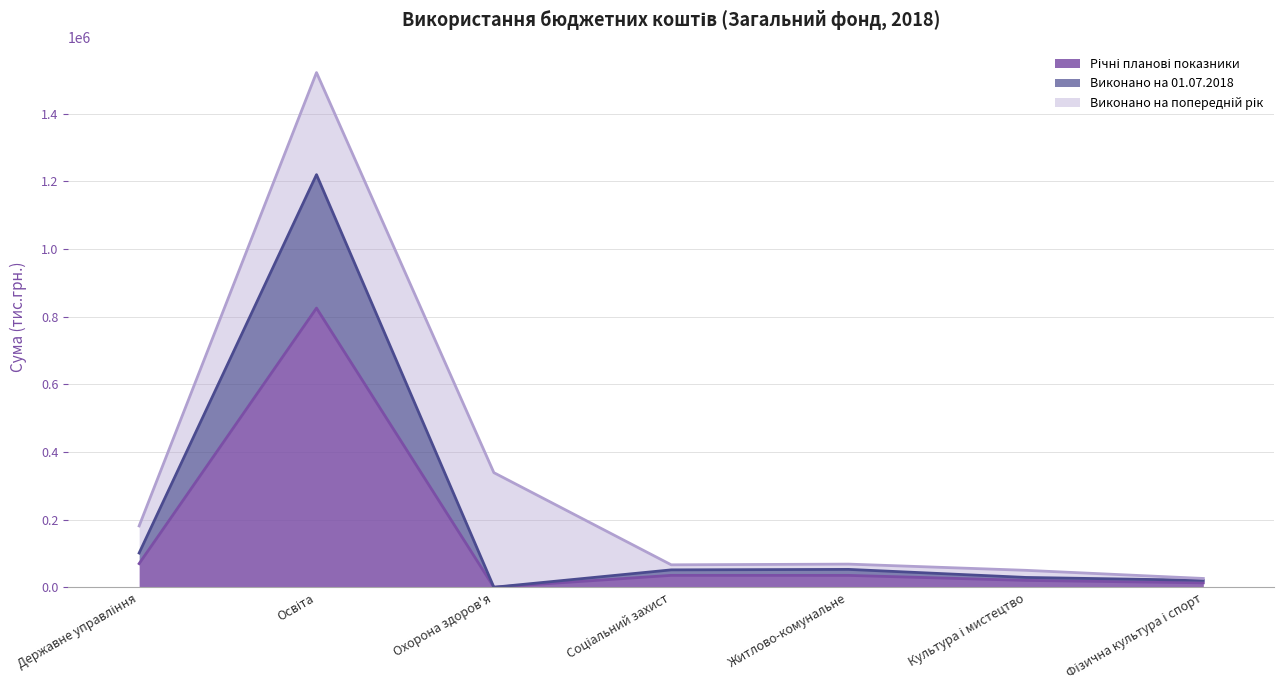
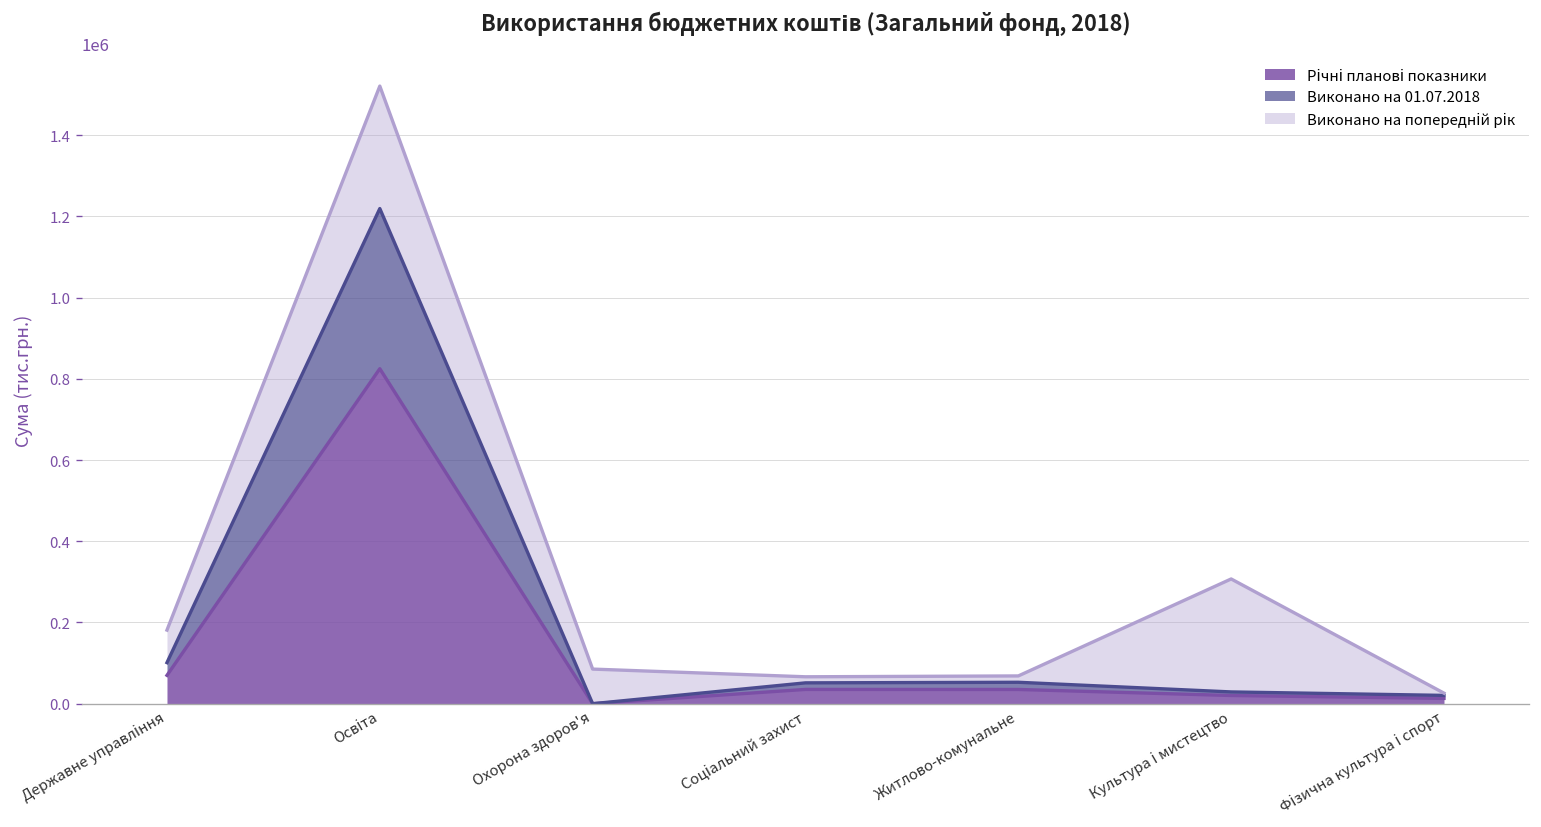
  {
    "Виконано на попередній рік": {
      "Державне управління": 80000,
      "Освіта": 300000,
-     "Охорона здоров'я": 340000,
+     "Охорона здоров'я": 90000,
      "Соціальний захист": 10000,
      "Житлово-комунальне": 20000,
-     "Культура і мистецтво": 20000
+     "Культура і мистецтво": 280000
    }
  }
